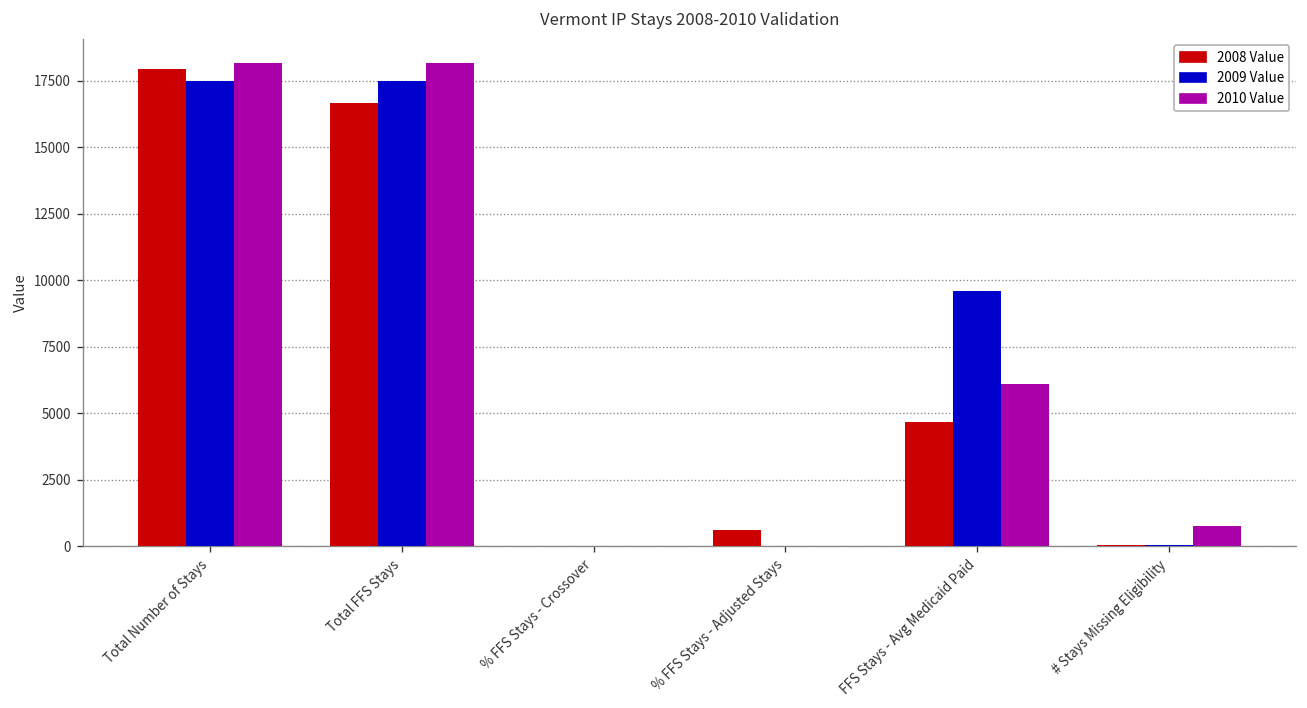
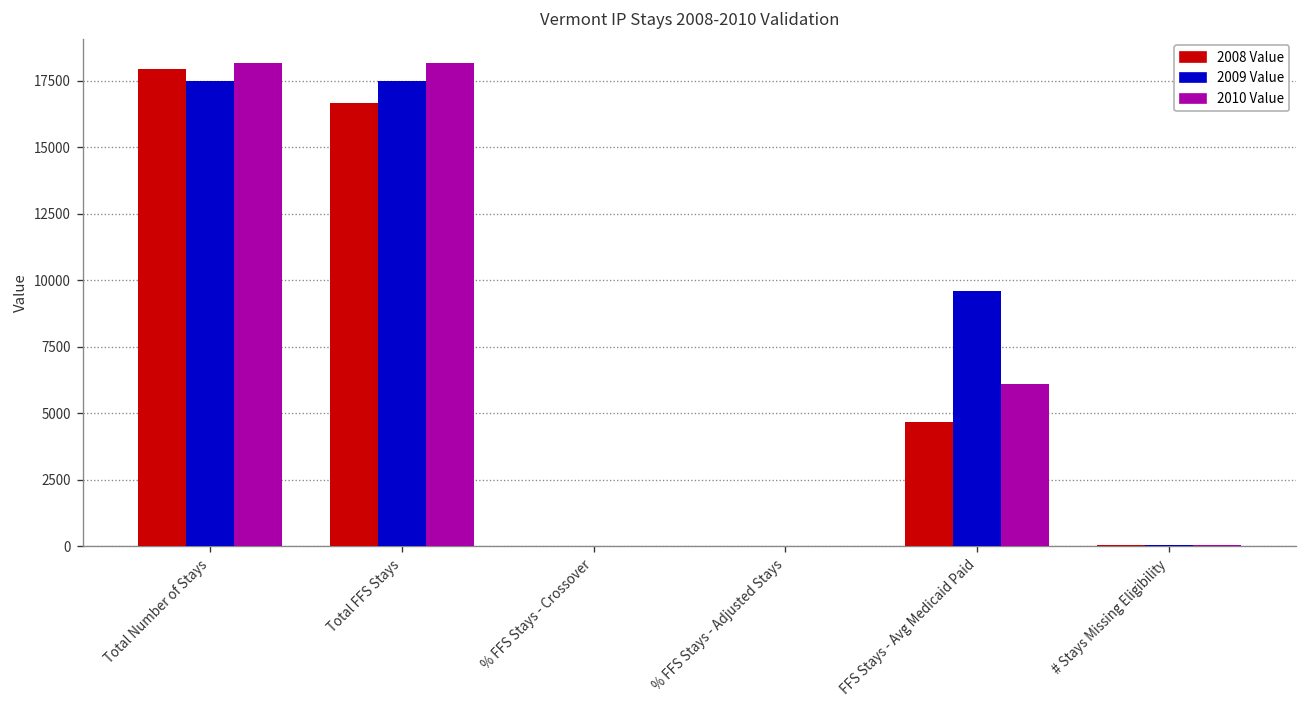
  {
    "2008 Value": {
      "Total Number of Stays": 17900,
      "Total FFS Stays": 16700,
-     "% FFS Stays - Adjusted Stays": 600,
+     "% FFS Stays - Adjusted Stays": 0,
      "FFS Stays - Avg Medicaid Paid": 4700
    },
    "2009 Value": {
      "Total Number of Stays": 17500,
      "Total FFS Stays": 17500,
      "FFS Stays - Avg Medicaid Paid": 9600
    },
    "2010 Value": {
      "Total Number of Stays": 18200,
      "Total FFS Stays": 18200,
      "FFS Stays - Avg Medicaid Paid": 6100,
-     "# Stays Missing Eligibility": 800
+     "# Stays Missing Eligibility": 0
    }
  }
